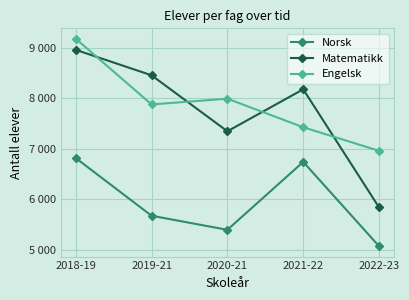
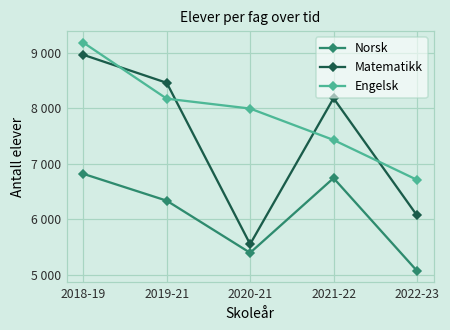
  {
    "Norsk": {
      "2018-19": 6800,
-     "2019-21": 5700,
+     "2019-21": 6300,
      "2020-21": 5400,
      "2021-22": 6700,
      "2022-23": 5100
    },
    "Matematikk": {
      "2018-19": 9000,
      "2019-21": 8500,
-     "2020-21": 7400,
+     "2020-21": 5600,
      "2021-22": 8200,
-     "2022-23": 5800
+     "2022-23": 6100
    },
    "Engelsk": {
      "2018-19": 9200,
-     "2019-21": 7900,
+     "2019-21": 8200,
      "2020-21": 8000,
      "2021-22": 7400,
-     "2022-23": 7000
+     "2022-23": 6700
    }
  }
